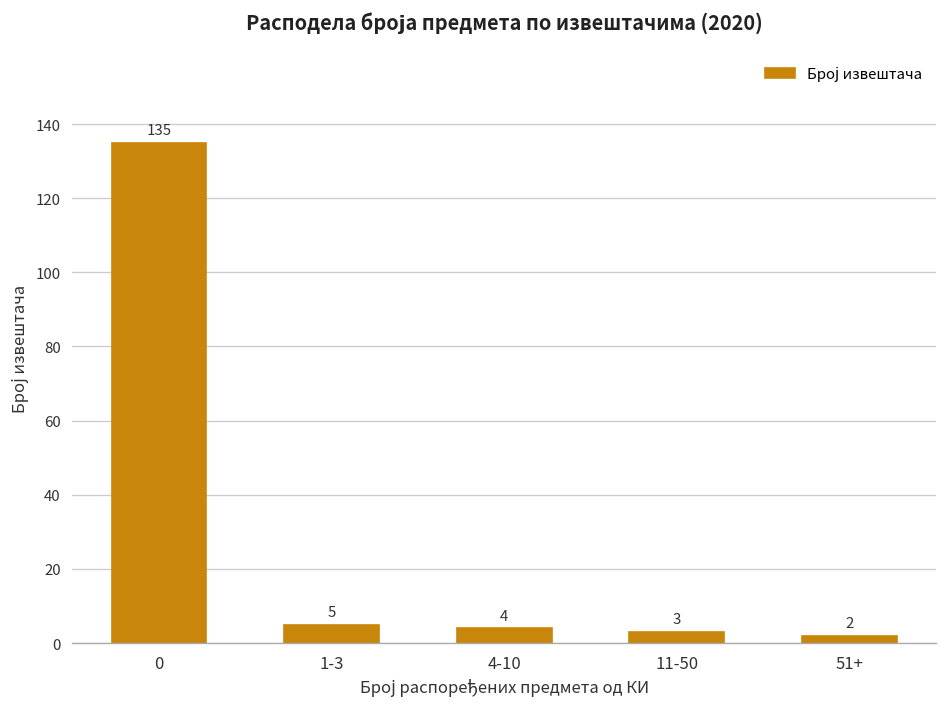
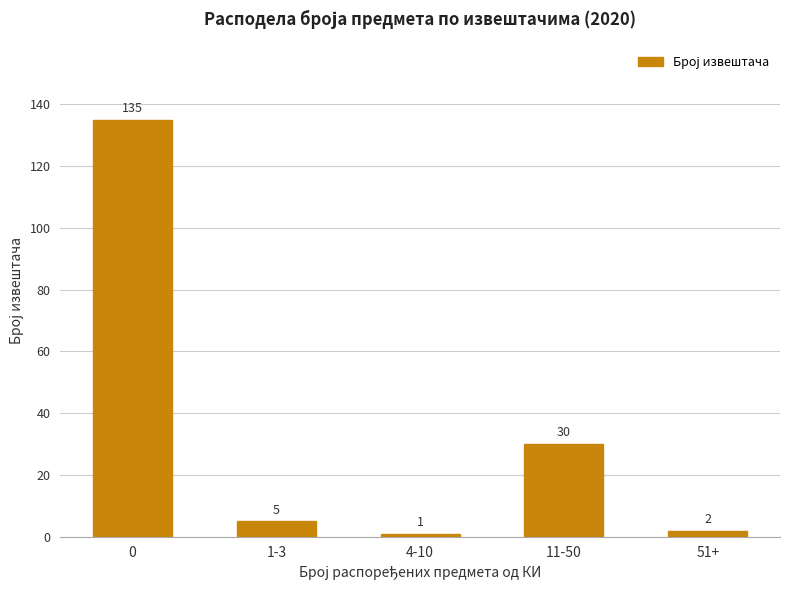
  {
    "0": 135,
    "1-3": 5,
-   "4-10": 4,
-   "11-50": 3,
+   "4-10": 1,
+   "11-50": 30,
    "51+": 2
  }
